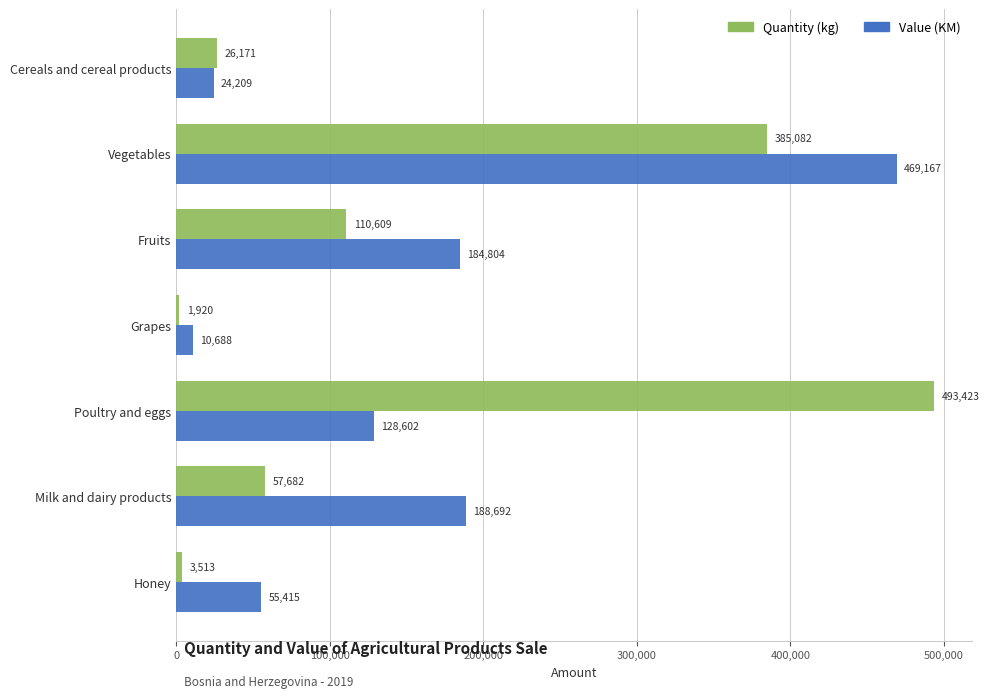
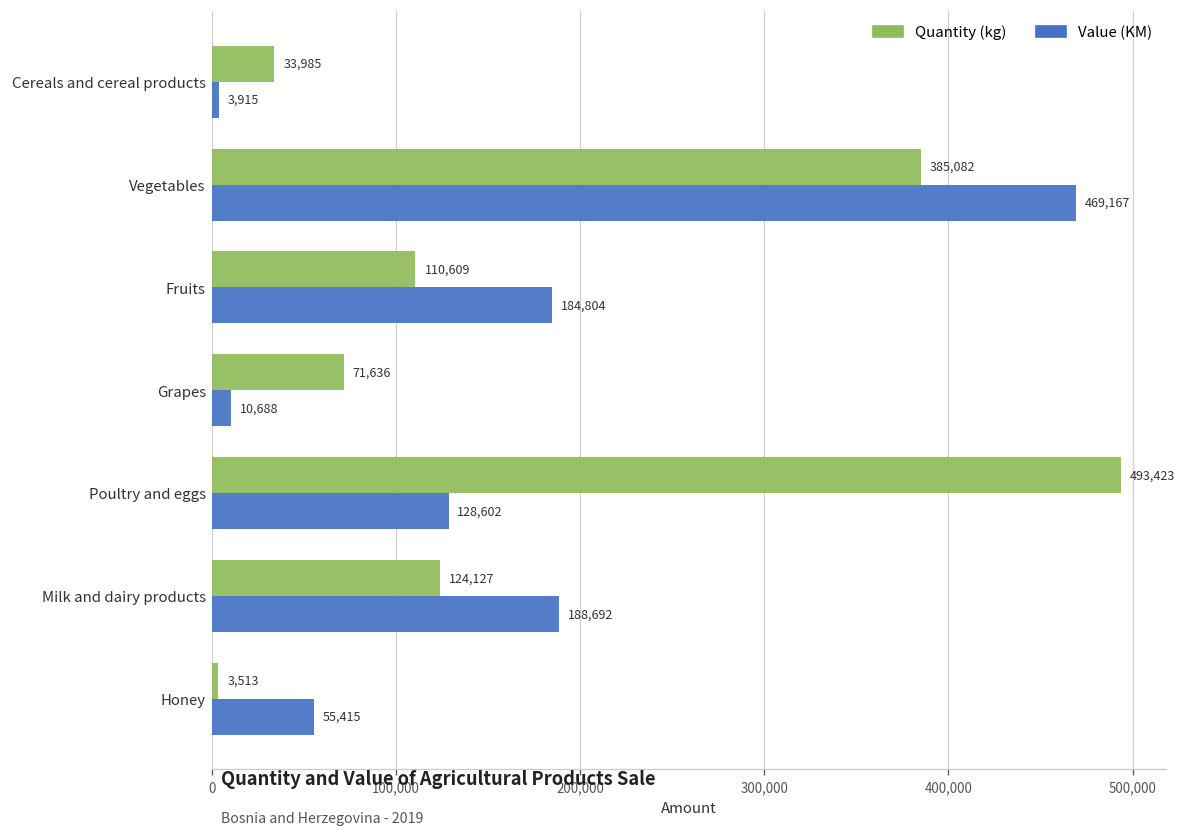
  {
    "Quantity (kg)": {
-     "Cereals and cereal products": "26,171",
+     "Cereals and cereal products": "33,985",
      "Vegetables": "385,082",
      "Fruits": "110,609",
-     "Grapes": "1,920",
+     "Grapes": "71,636",
      "Poultry and eggs": "493,423",
-     "Milk and dairy products": "57,682",
+     "Milk and dairy products": "124,127",
      "Honey": "3,513"
    },
    "Value (KM)": {
-     "Cereals and cereal products": "24,209",
+     "Cereals and cereal products": "3,915",
      "Vegetables": "469,167",
      "Fruits": "184,804",
      "Grapes": "10,688",
      "Poultry and eggs": "128,602",
      "Milk and dairy products": "188,692",
      "Honey": "55,415"
    }
  }
